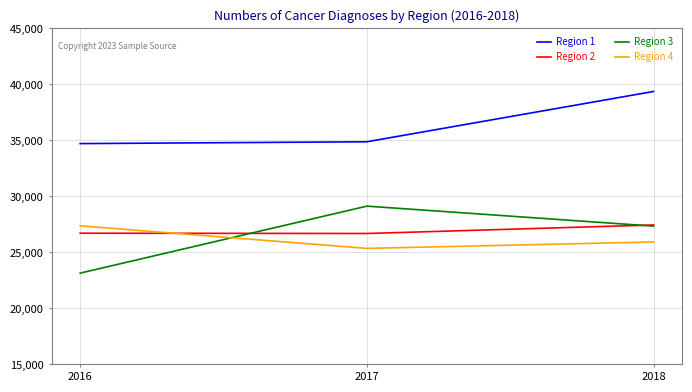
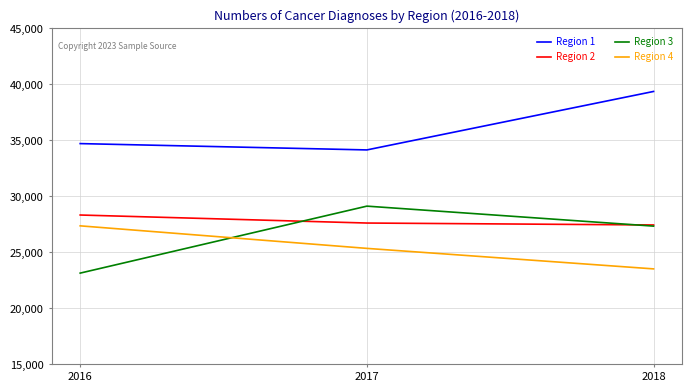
  {
    "Region 1": {
      "2016": "34,700",
-     "2017": "34,900",
+     "2017": "34,100",
      "2018": "39,400"
    },
    "Region 2": {
-     "2016": "26,700",
-     "2017": "26,700"
+     "2016": "28,300",
+     "2017": "27,600"
    },
    "Region 3": {
      "2016": "23,100",
      "2017": "29,100"
    },
    "Region 4": {
      "2016": "27,400",
      "2017": "25,400",
-     "2018": "25,900"
+     "2018": "23,500"
    }
  }
